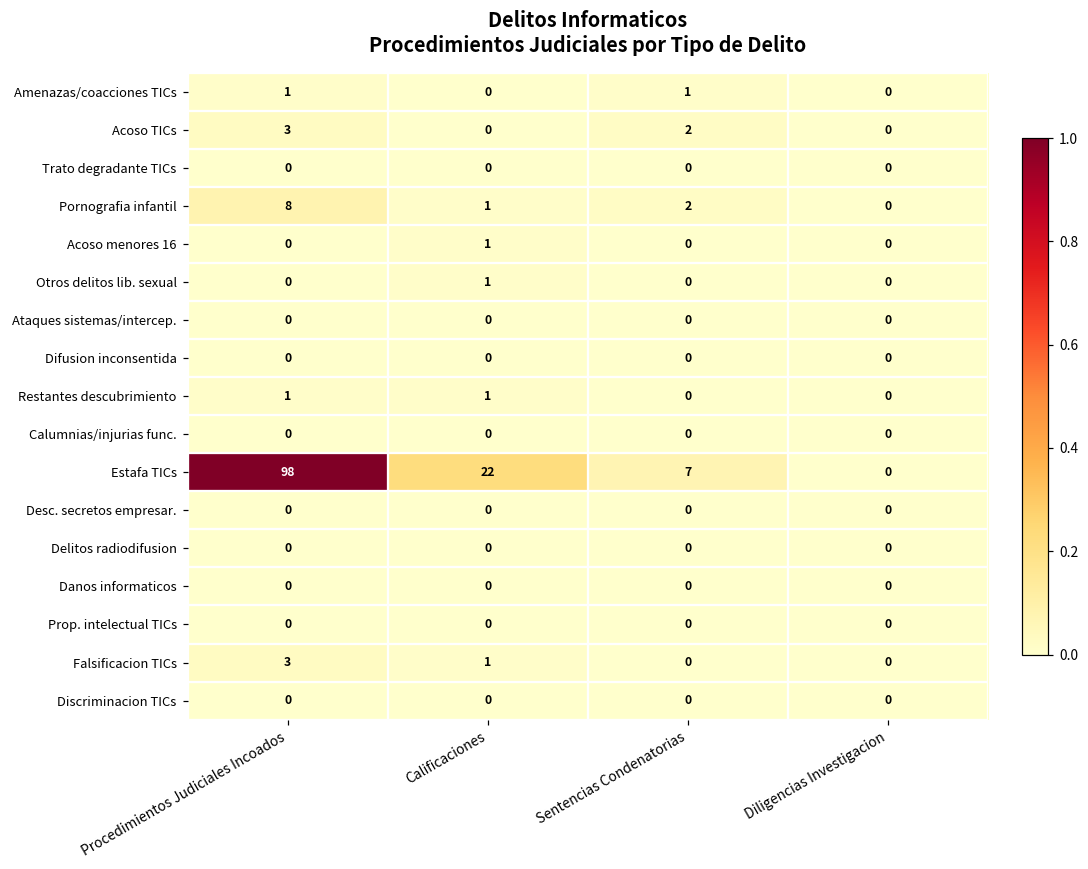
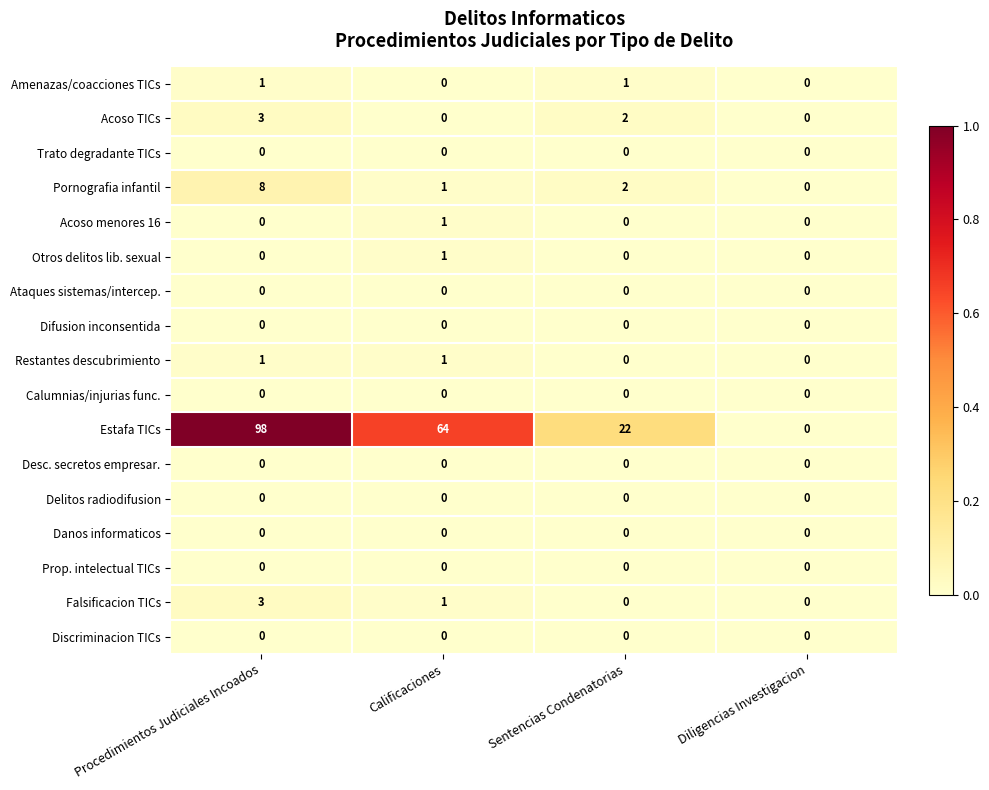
  {
    "Amenazas/coacciones TICs": {
      "Procedimientos Judiciales Incoados": 1,
      "Calificaciones": 0,
      "Sentencias Condenatorias": 1,
      "Diligencias Investigacion": 0
    },
    "Acoso TICs": {
      "Procedimientos Judiciales Incoados": 3,
      "Calificaciones": 0,
      "Sentencias Condenatorias": 2,
      "Diligencias Investigacion": 0
    },
    "Trato degradante TICs": {
      "Procedimientos Judiciales Incoados": 0,
      "Calificaciones": 0,
      "Sentencias Condenatorias": 0,
      "Diligencias Investigacion": 0
    },
    "Pornografia infantil": {
      "Procedimientos Judiciales Incoados": 8,
      "Calificaciones": 1,
      "Sentencias Condenatorias": 2,
      "Diligencias Investigacion": 0
    },
    "Acoso menores 16": {
      "Procedimientos Judiciales Incoados": 0,
      "Calificaciones": 1,
      "Sentencias Condenatorias": 0,
      "Diligencias Investigacion": 0
    },
    "Otros delitos lib. sexual": {
      "Procedimientos Judiciales Incoados": 0,
      "Calificaciones": 1,
      "Sentencias Condenatorias": 0,
      "Diligencias Investigacion": 0
    },
    "Ataques sistemas/intercep.": {
      "Procedimientos Judiciales Incoados": 0,
      "Calificaciones": 0,
      "Sentencias Condenatorias": 0,
      "Diligencias Investigacion": 0
    },
    "Difusion inconsentida": {
      "Procedimientos Judiciales Incoados": 0,
      "Calificaciones": 0,
      "Sentencias Condenatorias": 0,
      "Diligencias Investigacion": 0
    },
    "Restantes descubrimiento": {
      "Procedimientos Judiciales Incoados": 1,
      "Calificaciones": 1,
      "Sentencias Condenatorias": 0,
      "Diligencias Investigacion": 0
    },
    "Calumnias/injurias func.": {
      "Procedimientos Judiciales Incoados": 0,
      "Calificaciones": 0,
      "Sentencias Condenatorias": 0,
      "Diligencias Investigacion": 0
    },
    "Estafa TICs": {
      "Procedimientos Judiciales Incoados": 98,
-     "Calificaciones": 22,
-     "Sentencias Condenatorias": 7,
+     "Calificaciones": 64,
+     "Sentencias Condenatorias": 22,
      "Diligencias Investigacion": 0
    },
    "Desc. secretos empresar.": {
      "Procedimientos Judiciales Incoados": 0,
      "Calificaciones": 0,
      "Sentencias Condenatorias": 0,
      "Diligencias Investigacion": 0
    },
    "Delitos radiodifusion": {
      "Procedimientos Judiciales Incoados": 0,
      "Calificaciones": 0,
      "Sentencias Condenatorias": 0,
      "Diligencias Investigacion": 0
    },
    "Danos informaticos": {
      "Procedimientos Judiciales Incoados": 0,
      "Calificaciones": 0,
      "Sentencias Condenatorias": 0,
      "Diligencias Investigacion": 0
    },
    "Prop. intelectual TICs": {
      "Procedimientos Judiciales Incoados": 0,
      "Calificaciones": 0,
      "Sentencias Condenatorias": 0,
      "Diligencias Investigacion": 0
    },
    "Falsificacion TICs": {
      "Procedimientos Judiciales Incoados": 3,
      "Calificaciones": 1,
      "Sentencias Condenatorias": 0,
      "Diligencias Investigacion": 0
    },
    "Discriminacion TICs": {
      "Procedimientos Judiciales Incoados": 0,
      "Calificaciones": 0,
      "Sentencias Condenatorias": 0,
      "Diligencias Investigacion": 0
    }
  }
